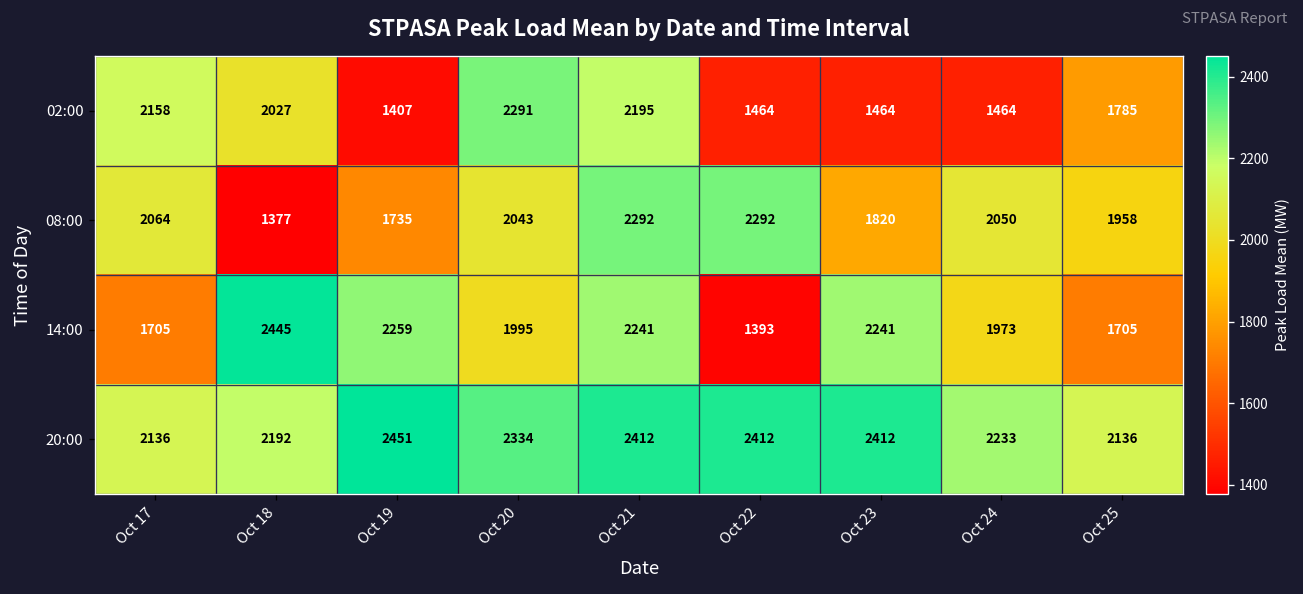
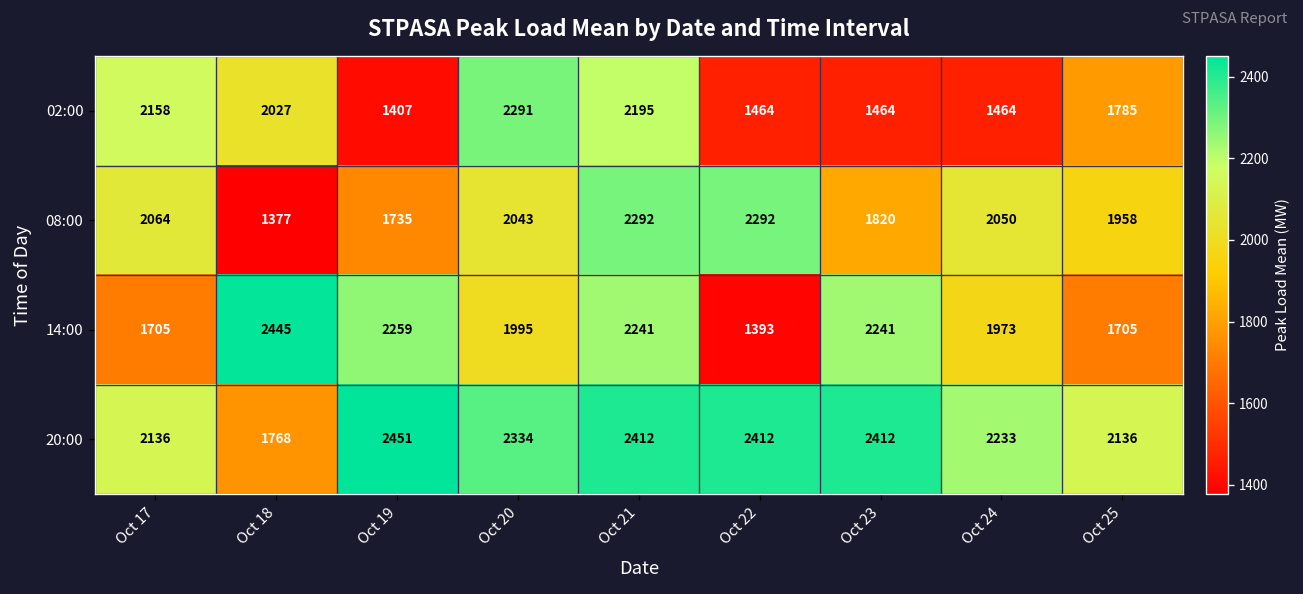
  {
    "02:00": {
      "Oct 17": 2158,
      "Oct 18": 2027,
      "Oct 19": 1407,
      "Oct 20": 2291,
      "Oct 21": 2195,
      "Oct 22": 1464,
      "Oct 23": 1464,
      "Oct 24": 1464,
      "Oct 25": 1785
    },
    "08:00": {
      "Oct 17": 2064,
      "Oct 18": 1377,
      "Oct 19": 1735,
      "Oct 20": 2043,
      "Oct 21": 2292,
      "Oct 22": 2292,
      "Oct 23": 1820,
      "Oct 24": 2050,
      "Oct 25": 1958
    },
    "14:00": {
      "Oct 17": 1705,
      "Oct 18": 2445,
      "Oct 19": 2259,
      "Oct 20": 1995,
      "Oct 21": 2241,
      "Oct 22": 1393,
      "Oct 23": 2241,
      "Oct 24": 1973,
      "Oct 25": 1705
    },
    "20:00": {
      "Oct 17": 2136,
-     "Oct 18": 2192,
+     "Oct 18": 1768,
      "Oct 19": 2451,
      "Oct 20": 2334,
      "Oct 21": 2412,
      "Oct 22": 2412,
      "Oct 23": 2412,
      "Oct 24": 2233,
      "Oct 25": 2136
    }
  }
